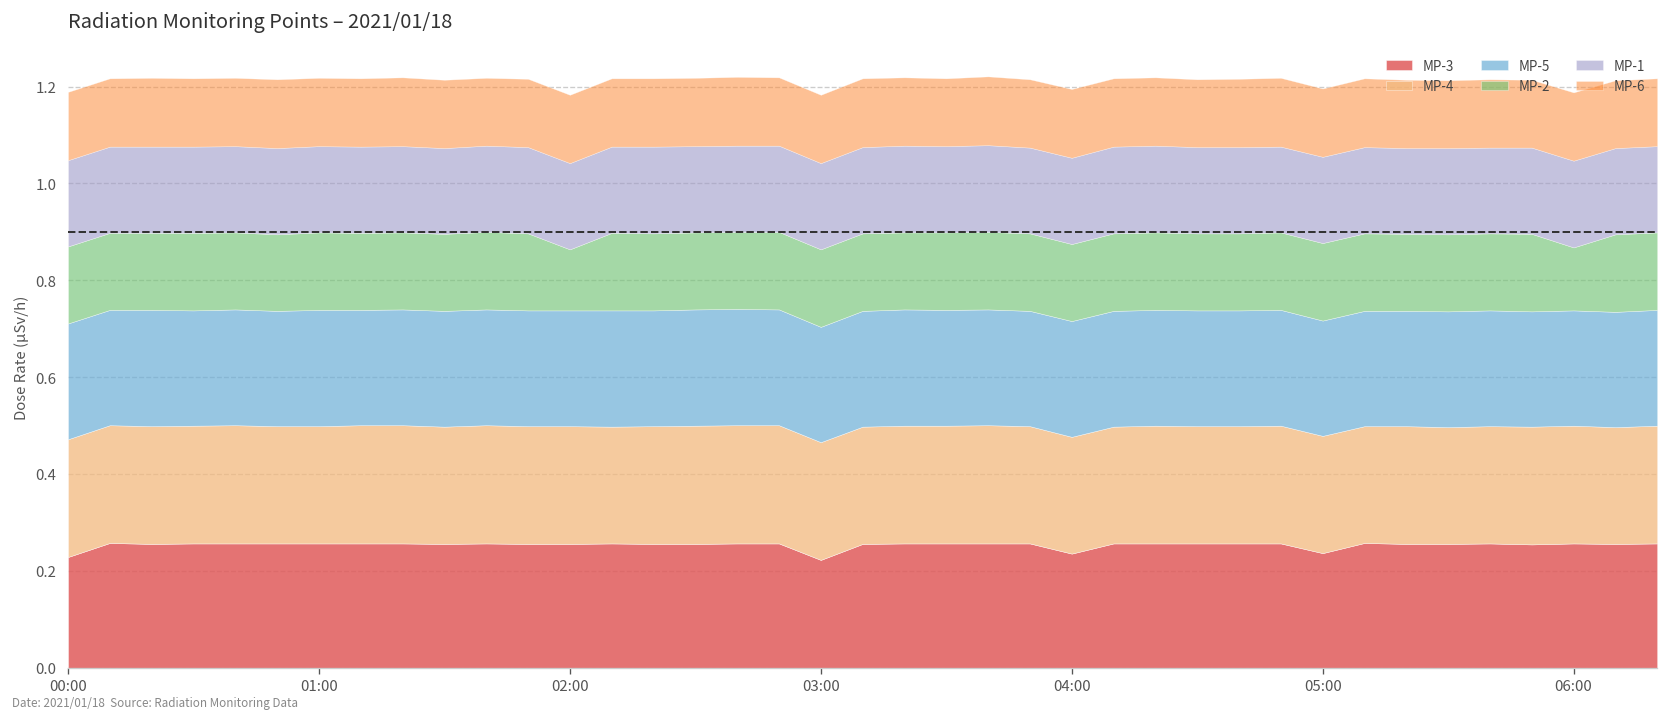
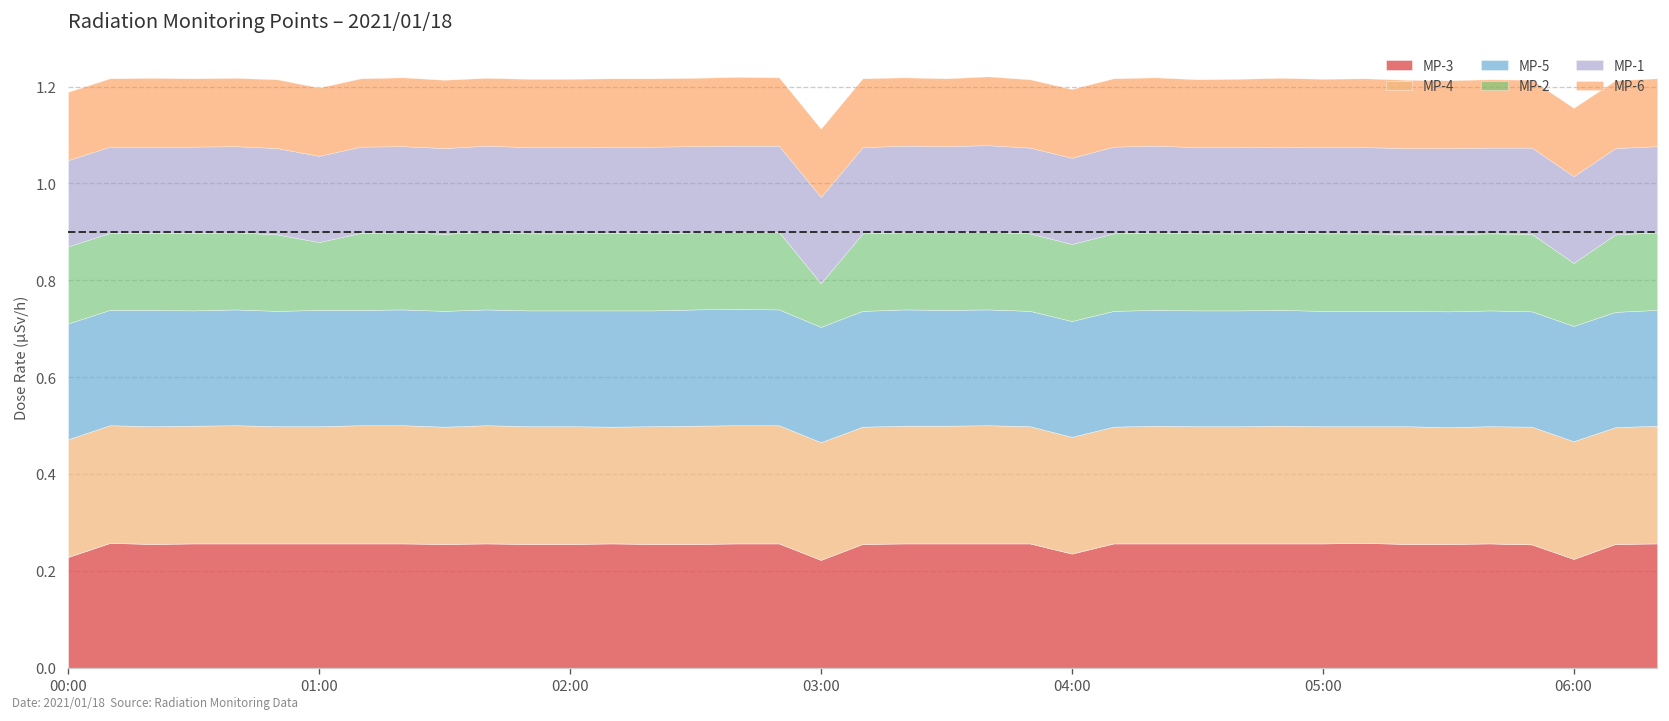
  {
    "MP-3": {
      "00:00": 0.23,
      "01:00": 0.26,
      "02:00": 0.26,
      "03:00": 0.22,
      "04:00": 0.24,
-     "05:00": 0.24,
-     "06:00": 0.26
+     "05:00": 0.26,
+     "06:00": 0.23
    },
    "MP-2": {
      "00:00": 0.16,
-     "01:00": 0.16,
-     "02:00": 0.13,
-     "03:00": 0.16,
+     "01:00": 0.14,
+     "02:00": 0.16,
+     "03:00": 0.09,
      "04:00": 0.16,
      "05:00": 0.16,
      "06:00": 0.13
    }
  }
